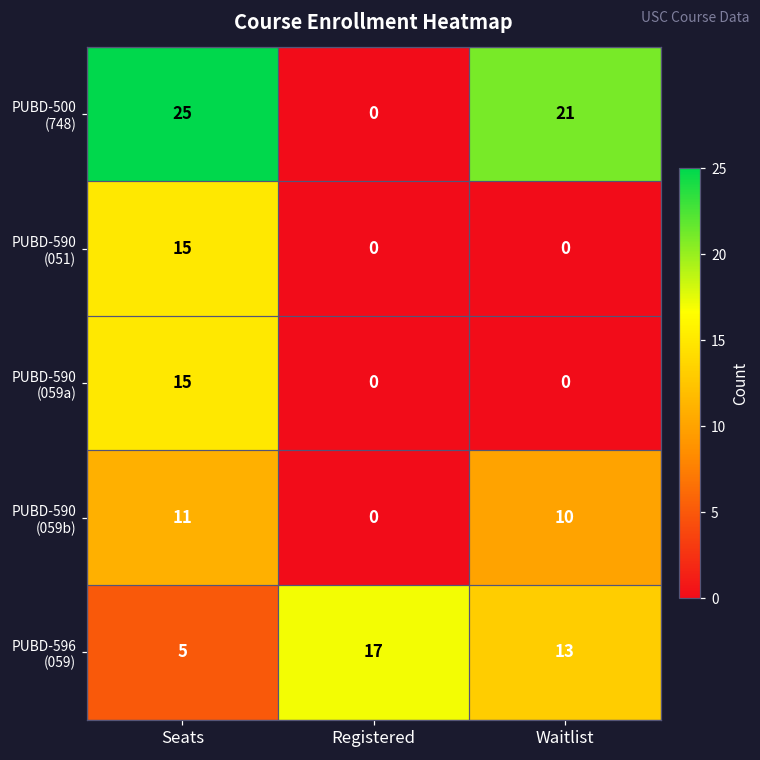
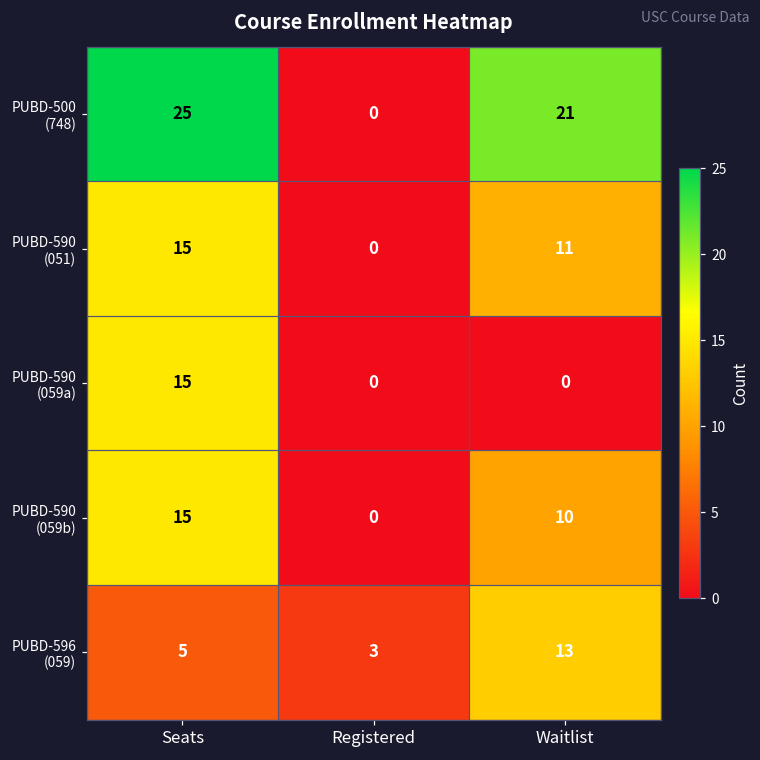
  {
    "PUBD-500 (748)": {
      "Seats": 25,
      "Registered": 0,
      "Waitlist": 21
    },
    "PUBD-590 (051)": {
      "Seats": 15,
      "Registered": 0,
-     "Waitlist": 0
+     "Waitlist": 11
    },
    "PUBD-590 (059a)": {
      "Seats": 15,
      "Registered": 0,
      "Waitlist": 0
    },
    "PUBD-590 (059b)": {
-     "Seats": 11,
+     "Seats": 15,
      "Registered": 0,
      "Waitlist": 10
    },
    "PUBD-596 (059)": {
      "Seats": 5,
-     "Registered": 17,
+     "Registered": 3,
      "Waitlist": 13
    }
  }
